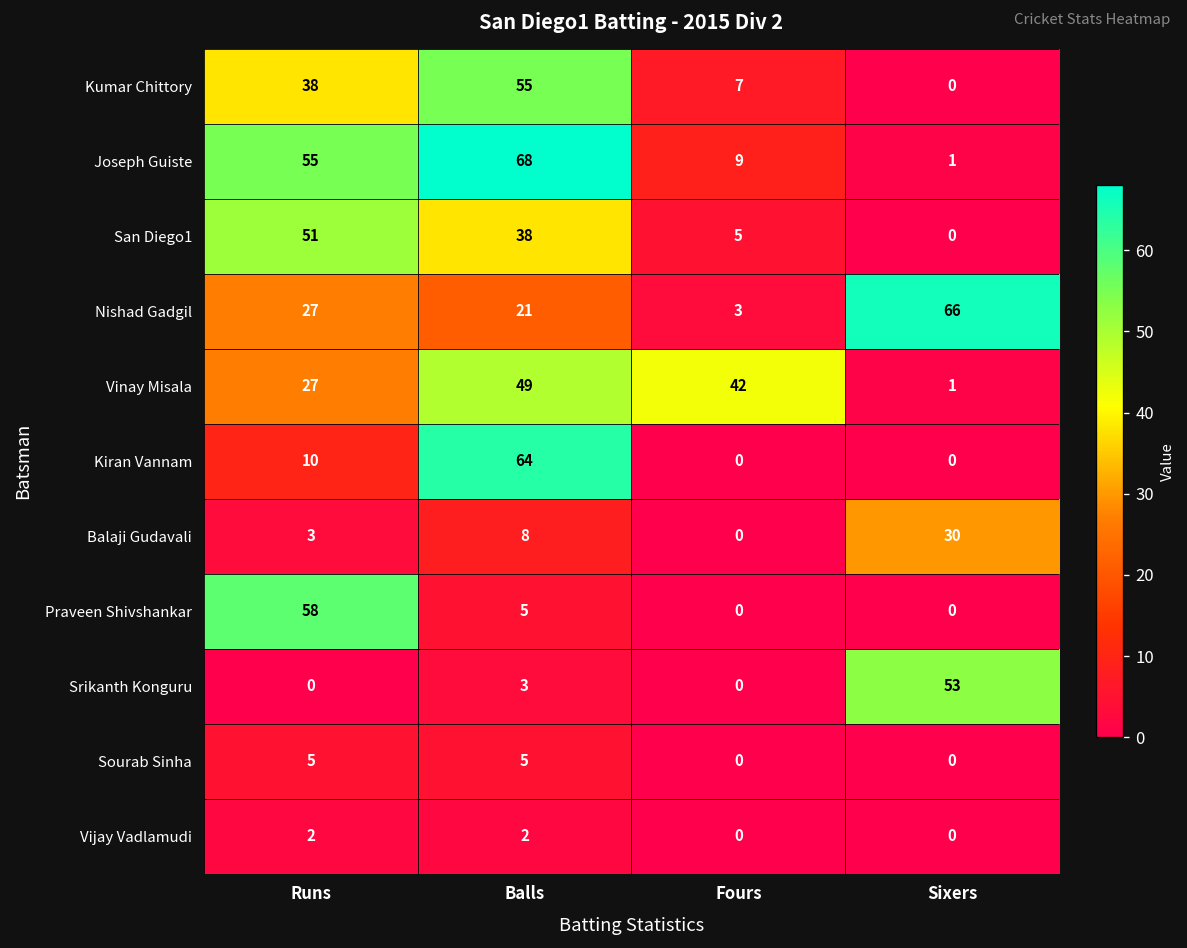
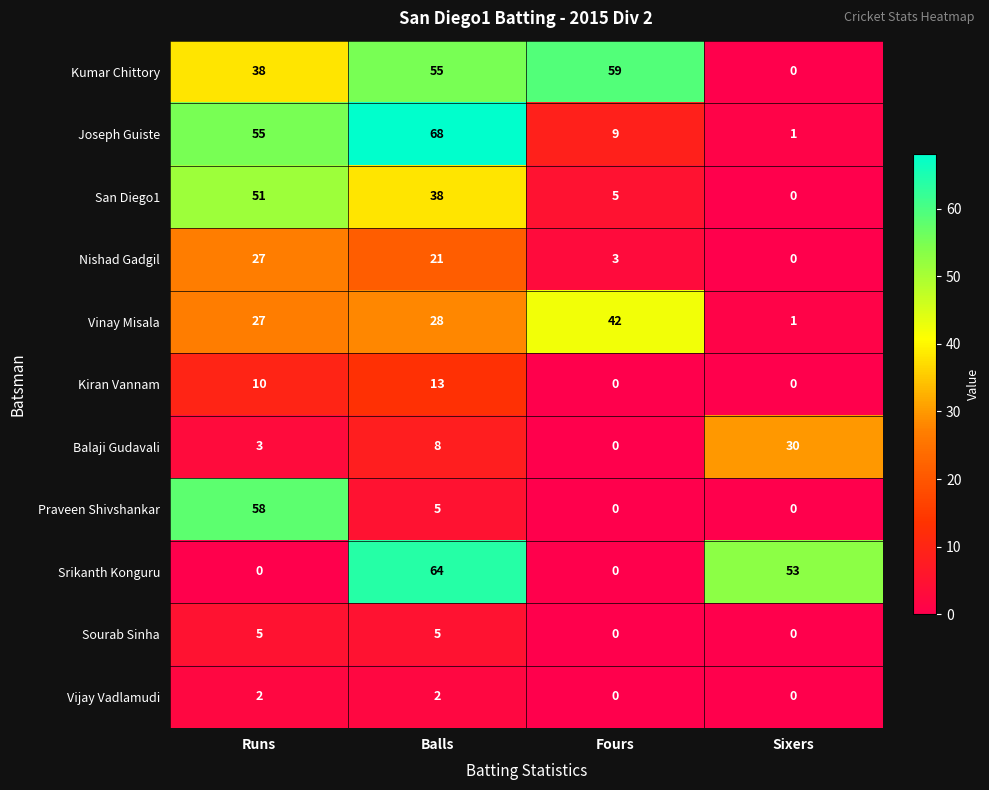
  {
    "Kumar Chittory": {
      "Runs": 38,
      "Balls": 55,
-     "Fours": 7,
+     "Fours": 59,
      "Sixers": 0
    },
    "Joseph Guiste": {
      "Runs": 55,
      "Balls": 68,
      "Fours": 9,
      "Sixers": 1
    },
    "San Diego1": {
      "Runs": 51,
      "Balls": 38,
      "Fours": 5,
      "Sixers": 0
    },
    "Nishad Gadgil": {
      "Runs": 27,
      "Balls": 21,
      "Fours": 3,
-     "Sixers": 66
+     "Sixers": 0
    },
    "Vinay Misala": {
      "Runs": 27,
-     "Balls": 49,
+     "Balls": 28,
      "Fours": 42,
      "Sixers": 1
    },
    "Kiran Vannam": {
      "Runs": 10,
-     "Balls": 64,
+     "Balls": 13,
      "Fours": 0,
      "Sixers": 0
    },
    "Balaji Gudavali": {
      "Runs": 3,
      "Balls": 8,
      "Fours": 0,
      "Sixers": 30
    },
    "Praveen Shivshankar": {
      "Runs": 58,
      "Balls": 5,
      "Fours": 0,
      "Sixers": 0
    },
    "Srikanth Konguru": {
      "Runs": 0,
-     "Balls": 3,
+     "Balls": 64,
      "Fours": 0,
      "Sixers": 53
    },
    "Sourab Sinha": {
      "Runs": 5,
      "Balls": 5,
      "Fours": 0,
      "Sixers": 0
    },
    "Vijay Vadlamudi": {
      "Runs": 2,
      "Balls": 2,
      "Fours": 0,
      "Sixers": 0
    }
  }
